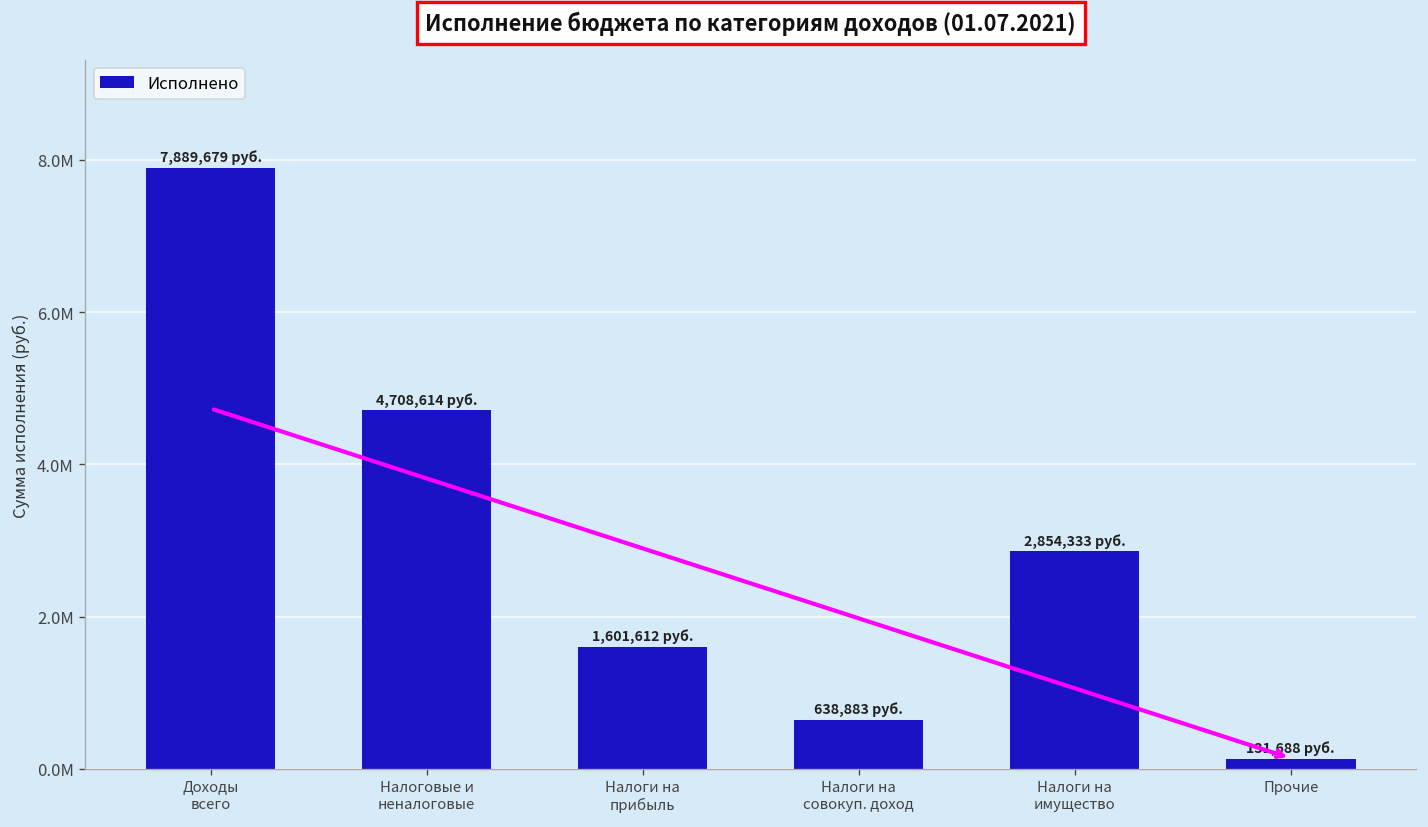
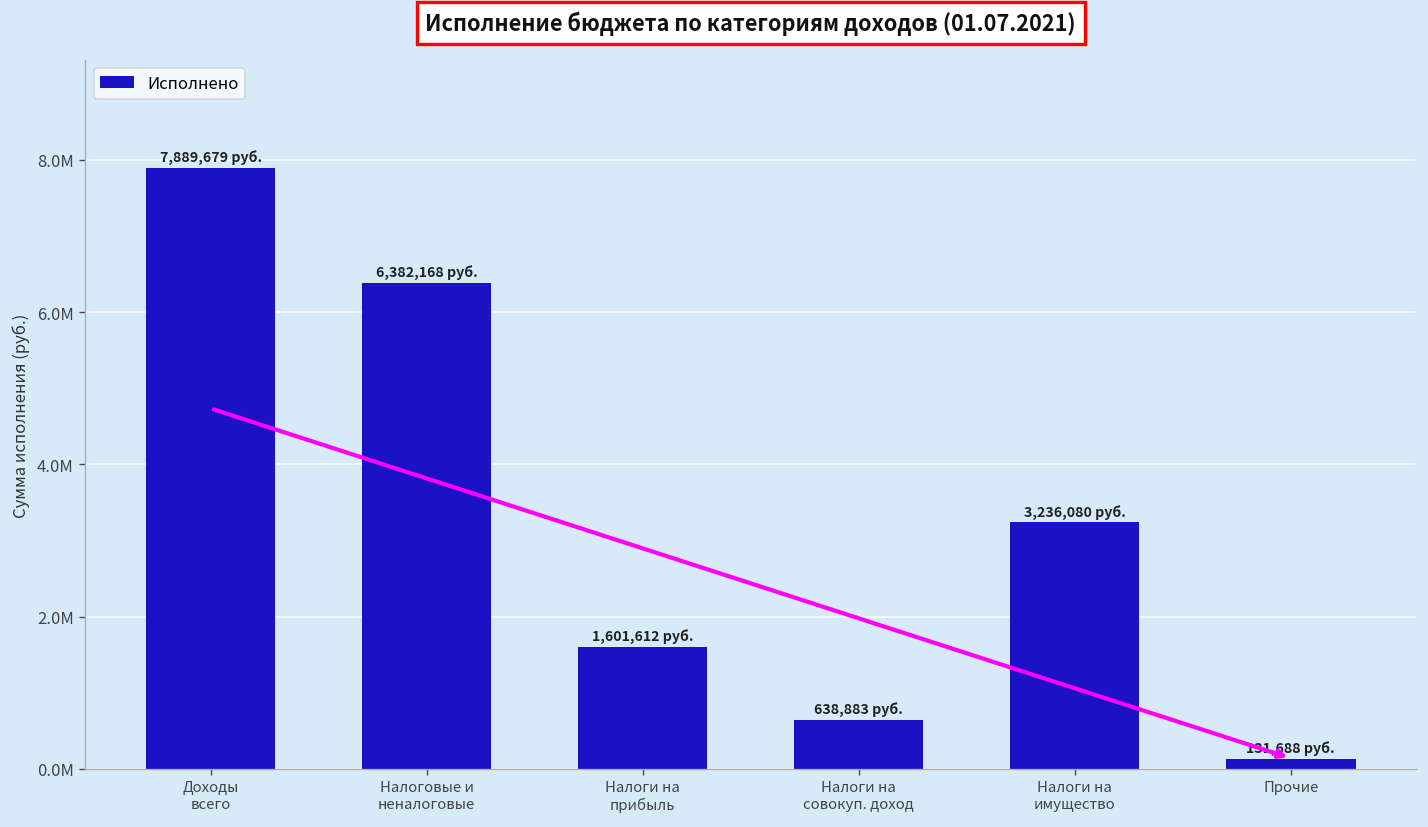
  {
    "Доходы всего": "7,889,679",
-   "Налоговые и неналоговые": "4,708,614",
+   "Налоговые и неналоговые": "6,382,168",
    "Налоги на прибыль": "1,601,612",
    "Налоги на совокуп. доход": "638,883",
-   "Налоги на имущество": "2,854,333",
+   "Налоги на имущество": "3,236,080",
    "Прочие": "131,688"
  }
